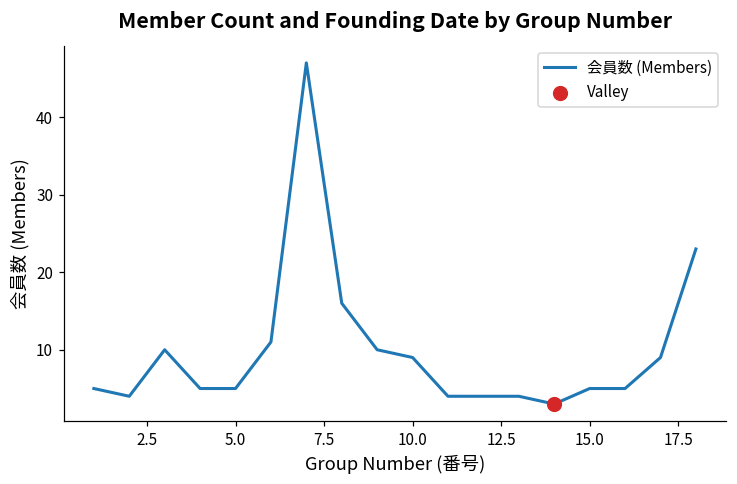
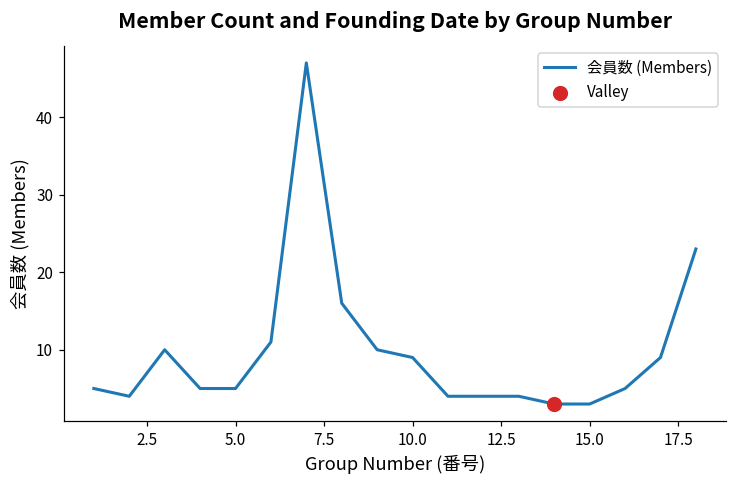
  {
    "会員数 (Members)": {
      "5.0": 5,
      "10.0": 9,
-     "15.0": 5
+     "15.0": 3
    }
  }
